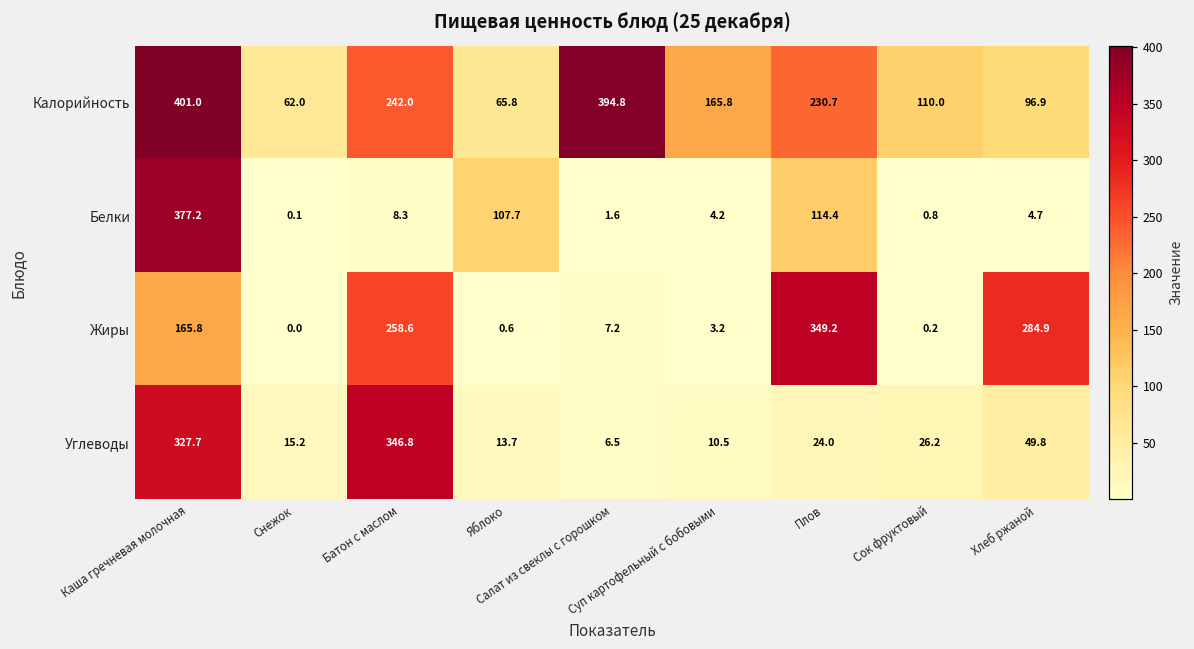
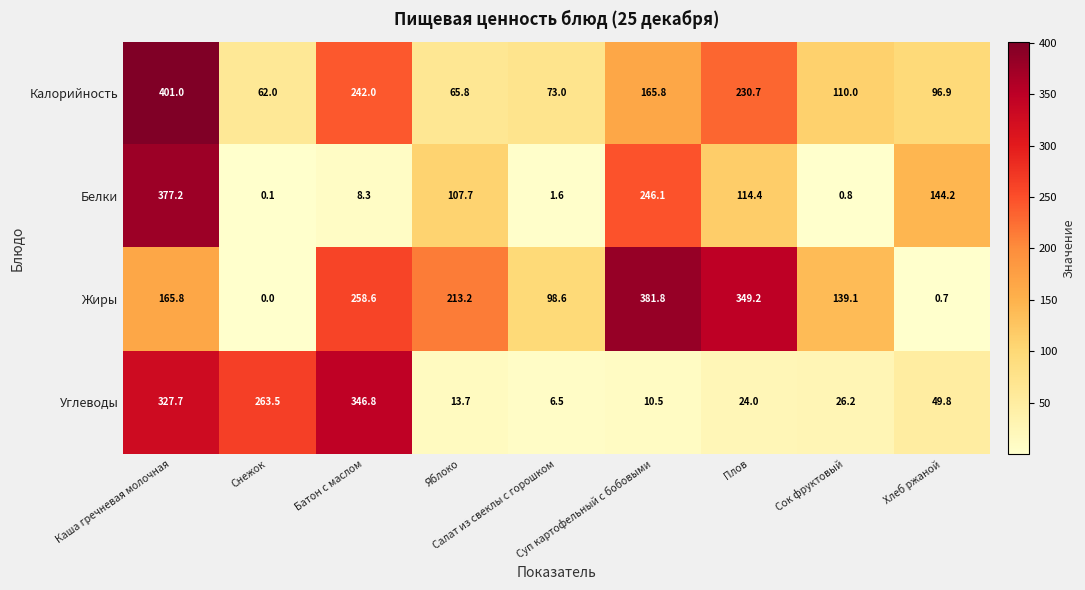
  {
    "Калорийность": {
      "Каша гречневая молочная": 401.0,
      "Снежок": 62.0,
      "Батон с маслом": 242.0,
      "Яблоко": 65.8,
-     "Салат из свеклы с горошком": 394.8,
+     "Салат из свеклы с горошком": 73.0,
      "Суп картофельный с бобовыми": 165.8,
      "Плов": 230.7,
      "Сок фруктовый": 110.0,
      "Хлеб ржаной": 96.9
    },
    "Белки": {
      "Каша гречневая молочная": 377.2,
      "Снежок": 0.1,
      "Батон с маслом": 8.3,
      "Яблоко": 107.7,
      "Салат из свеклы с горошком": 1.6,
-     "Суп картофельный с бобовыми": 4.2,
+     "Суп картофельный с бобовыми": 246.1,
      "Плов": 114.4,
      "Сок фруктовый": 0.8,
-     "Хлеб ржаной": 4.7
+     "Хлеб ржаной": 144.2
    },
    "Жиры": {
      "Каша гречневая молочная": 165.8,
      "Снежок": 0.0,
      "Батон с маслом": 258.6,
-     "Яблоко": 0.6,
-     "Салат из свеклы с горошком": 7.2,
-     "Суп картофельный с бобовыми": 3.2,
+     "Яблоко": 213.2,
+     "Салат из свеклы с горошком": 98.6,
+     "Суп картофельный с бобовыми": 381.8,
      "Плов": 349.2,
-     "Сок фруктовый": 0.2,
-     "Хлеб ржаной": 284.9
+     "Сок фруктовый": 139.1,
+     "Хлеб ржаной": 0.7
    },
    "Углеводы": {
      "Каша гречневая молочная": 327.7,
-     "Снежок": 15.2,
+     "Снежок": 263.5,
      "Батон с маслом": 346.8,
      "Яблоко": 13.7,
      "Салат из свеклы с горошком": 6.5,
      "Суп картофельный с бобовыми": 10.5,
      "Плов": 24.0,
      "Сок фруктовый": 26.2,
      "Хлеб ржаной": 49.8
    }
  }
